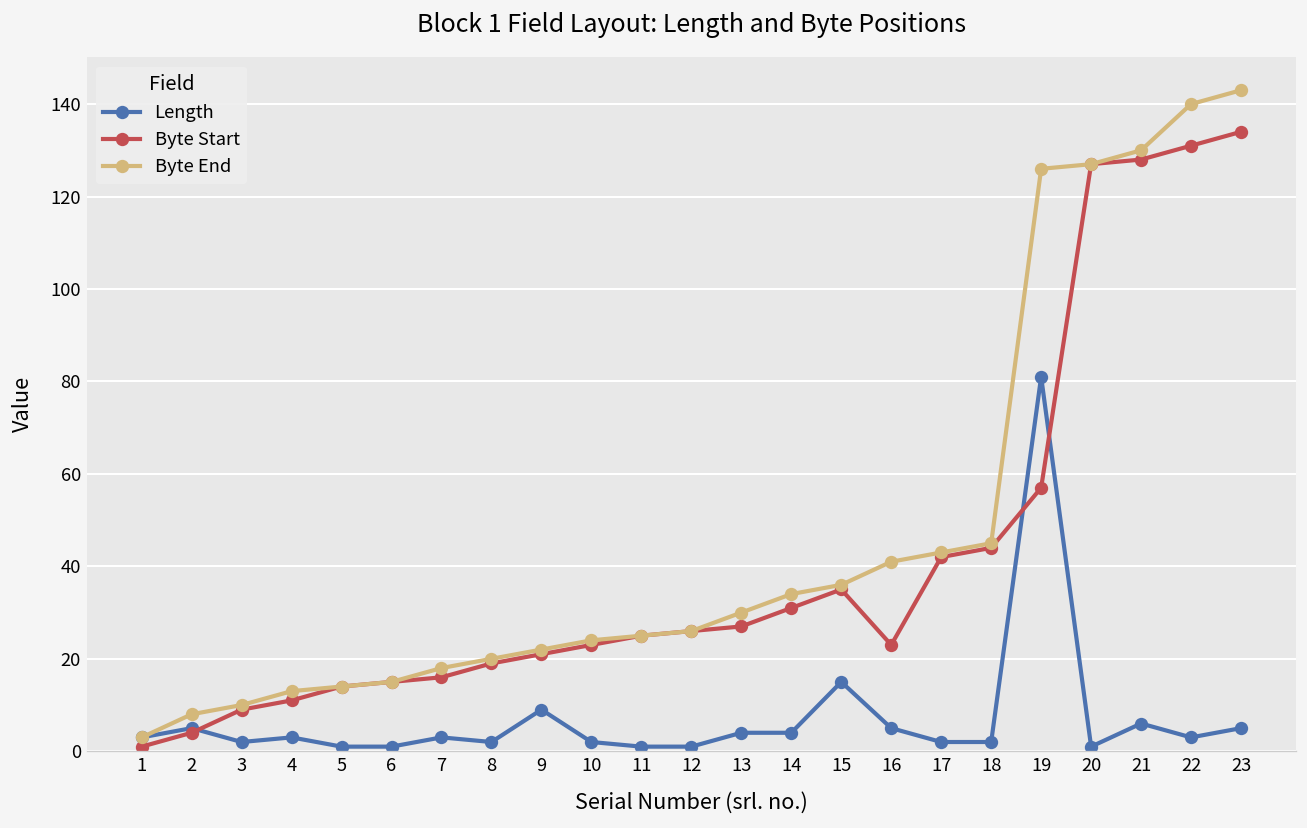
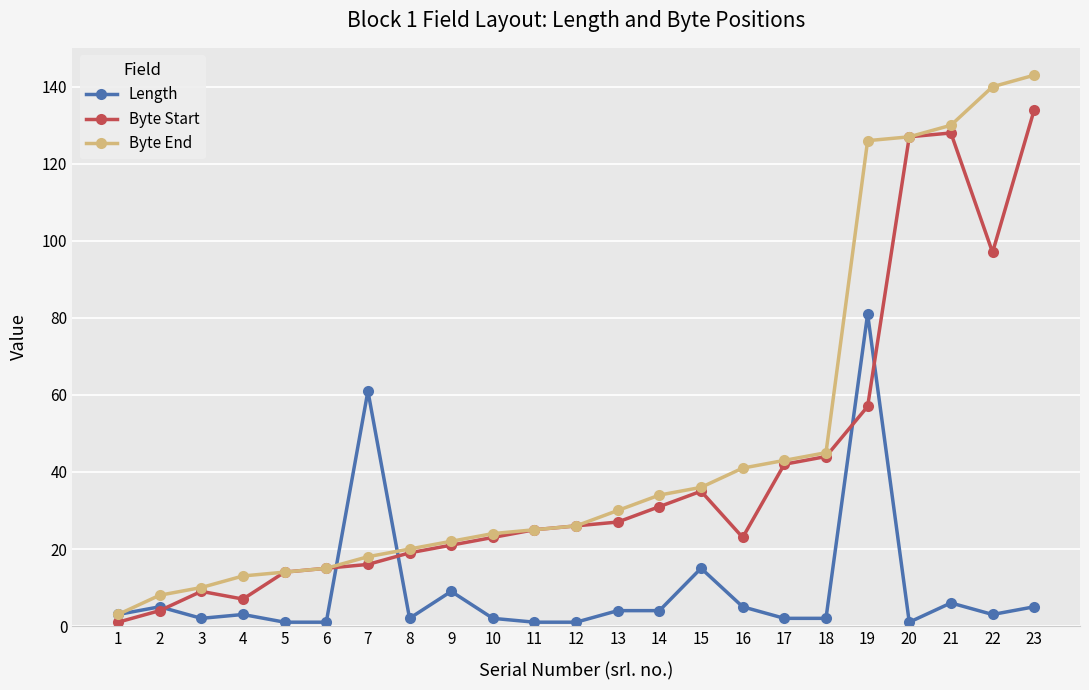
  {
    "Length": {
      "2": 5,
      "3": 2,
      "4": 3,
      "5": 1,
      "6": 1,
-     "7": 3,
+     "7": 61,
      "8": 2,
      "9": 9,
      "10": 2,
      "11": 1,
      "12": 1,
      "13": 4,
      "14": 4,
      "15": 15,
      "16": 5,
      "17": 2,
      "18": 2,
      "19": 81,
      "20": 1,
      "21": 6,
      "22": 3,
      "23": 5
    },
    "Byte Start": {
      "1": 1,
      "2": 4,
      "3": 9,
-     "4": 11,
+     "4": 7,
      "7": 16,
      "8": 19,
      "9": 21,
      "10": 23,
      "13": 27,
      "14": 31,
      "15": 35,
      "16": 23,
      "17": 42,
      "18": 44,
      "19": 57,
      "21": 128,
-     "22": 131,
+     "22": 97,
      "23": 134
    },
    "Byte End": {
      "2": 8,
      "3": 10,
      "4": 13,
      "7": 18,
      "8": 20,
      "9": 22,
      "10": 24,
      "13": 30,
      "14": 34,
      "15": 36,
      "16": 41,
      "17": 43,
      "18": 45,
      "19": 126,
      "21": 130,
      "22": 140,
      "23": 143
    }
  }
